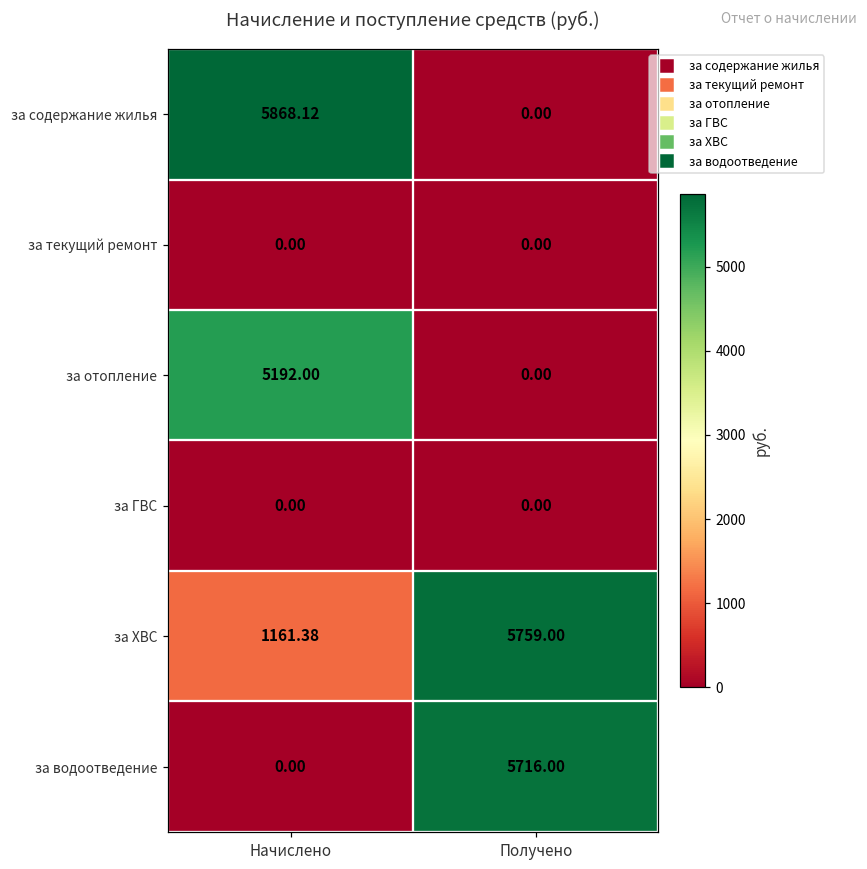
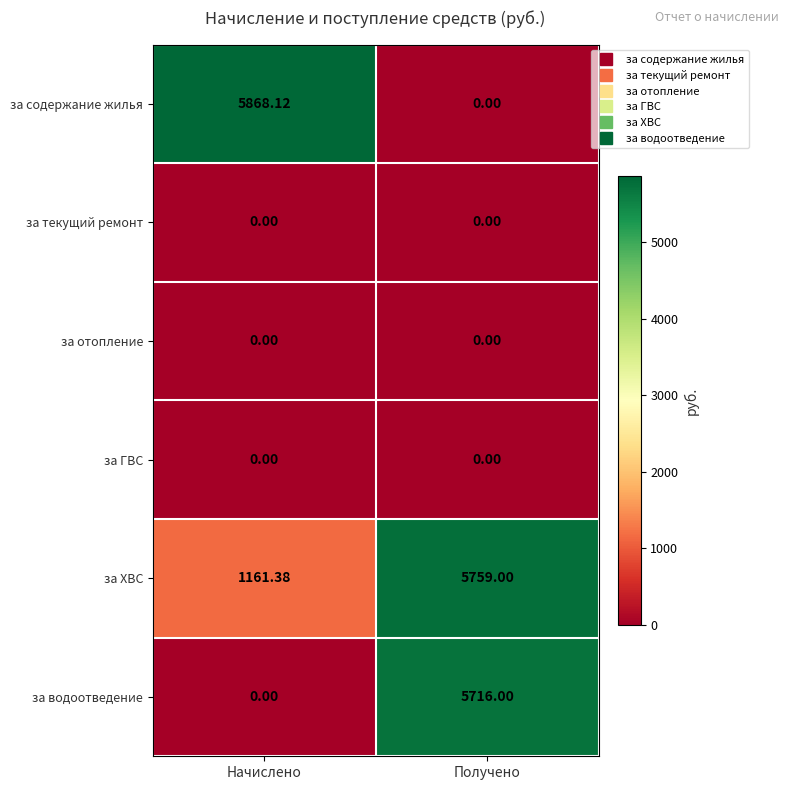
  {
    "за содержание жилья": {
      "Начислено": 5868.12,
      "Получено": 0.00
    },
    "за текущий ремонт": {
      "Начислено": 0.00,
      "Получено": 0.00
    },
    "за отопление": {
-     "Начислено": 5192.00,
+     "Начислено": 0.00,
      "Получено": 0.00
    },
    "за ГВС": {
      "Начислено": 0.00,
      "Получено": 0.00
    },
    "за ХВС": {
      "Начислено": 1161.38,
      "Получено": 5759.00
    },
    "за водоотведение": {
      "Начислено": 0.00,
      "Получено": 5716.00
    }
  }
